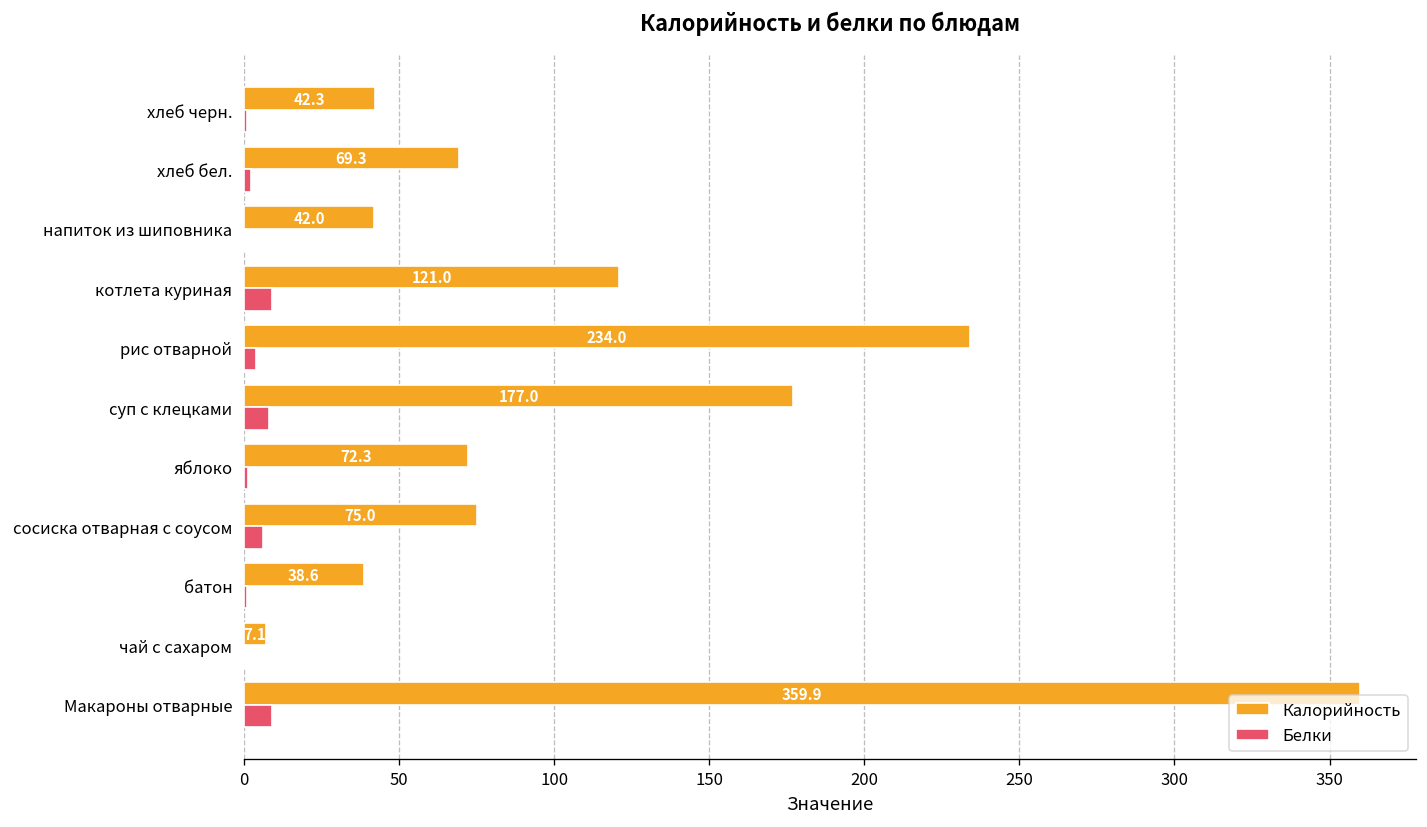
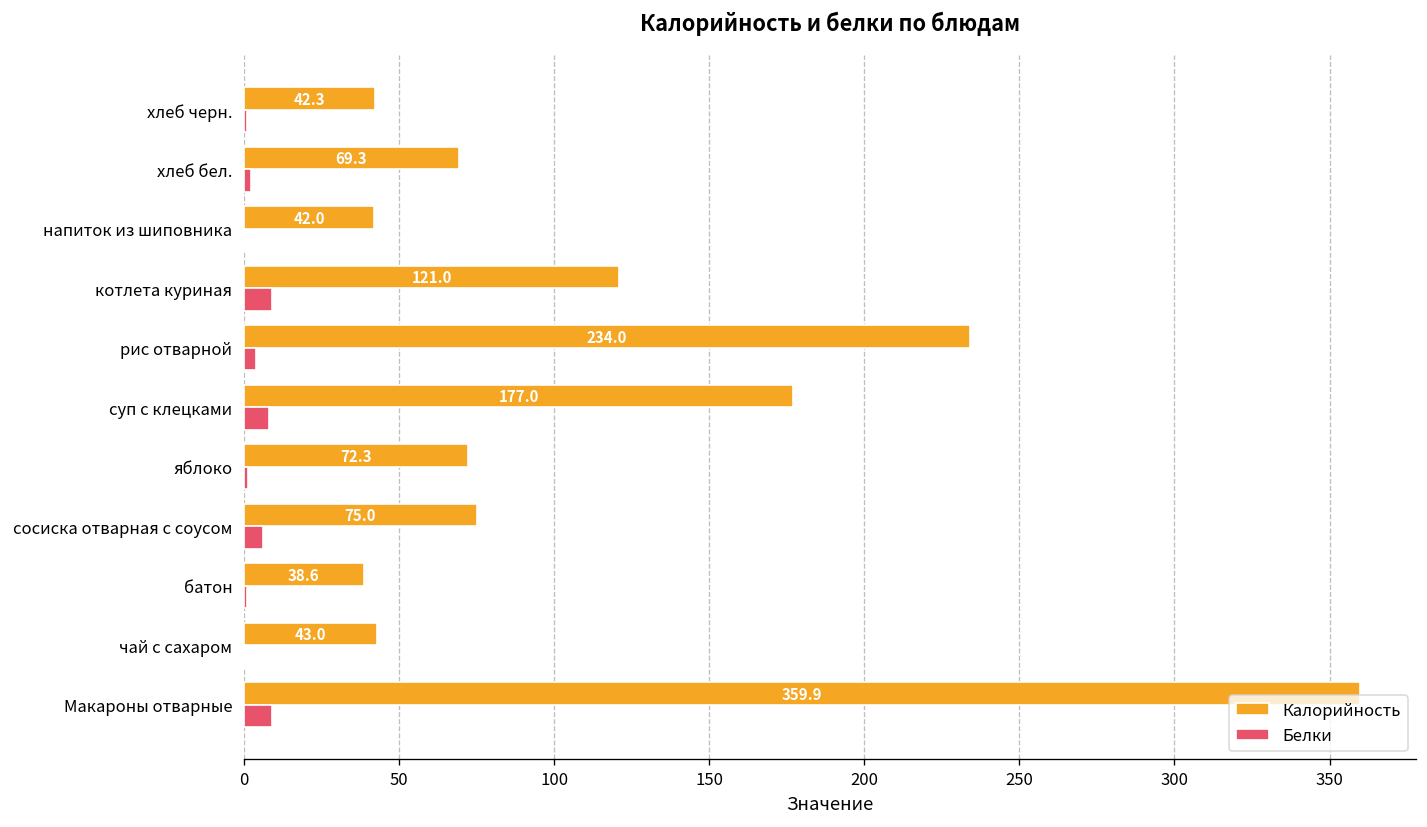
  {
    "Калорийность": {
      "хлеб черн.": 42.3,
      "хлеб бел.": 69.3,
      "напиток из шиповника": 42.0,
      "котлета куриная": 121.0,
      "рис отварной": 234.0,
      "суп с клецками": 177.0,
      "яблоко": 72.3,
      "сосиска отварная с соусом": 75.0,
      "батон": 38.6,
-     "чай с сахаром": 7.1,
+     "чай с сахаром": 43.0,
      "Макароны отварные": 359.9
    },
    "Белки": {
      "хлеб черн.": 1,
      "хлеб бел.": 2,
      "котлета куриная": 9,
      "рис отварной": 4,
      "суп с клецками": 8,
      "яблоко": 1,
      "сосиска отварная с соусом": 6,
      "батон": 1,
      "Макароны отварные": 9
    }
  }
